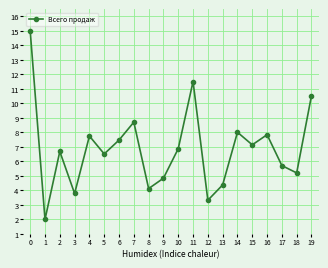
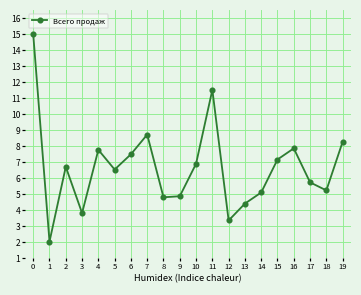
  {
    "0": 15.0,
    "1": 2.0,
    "2": 6.7,
    "3": 3.8,
    "4": 7.8,
    "5": 6.5,
    "6": 7.5,
    "7": 8.7,
-   "8": 4.1,
+   "8": 4.8,
    "9": 4.8,
    "10": 6.9,
    "11": 11.5,
    "12": 3.3,
    "13": 4.4,
-   "14": 8.0,
+   "14": 5.1,
    "15": 7.1,
    "16": 7.8,
    "17": 5.7,
    "18": 5.2,
-   "19": 10.5
+   "19": 8.3
  }
